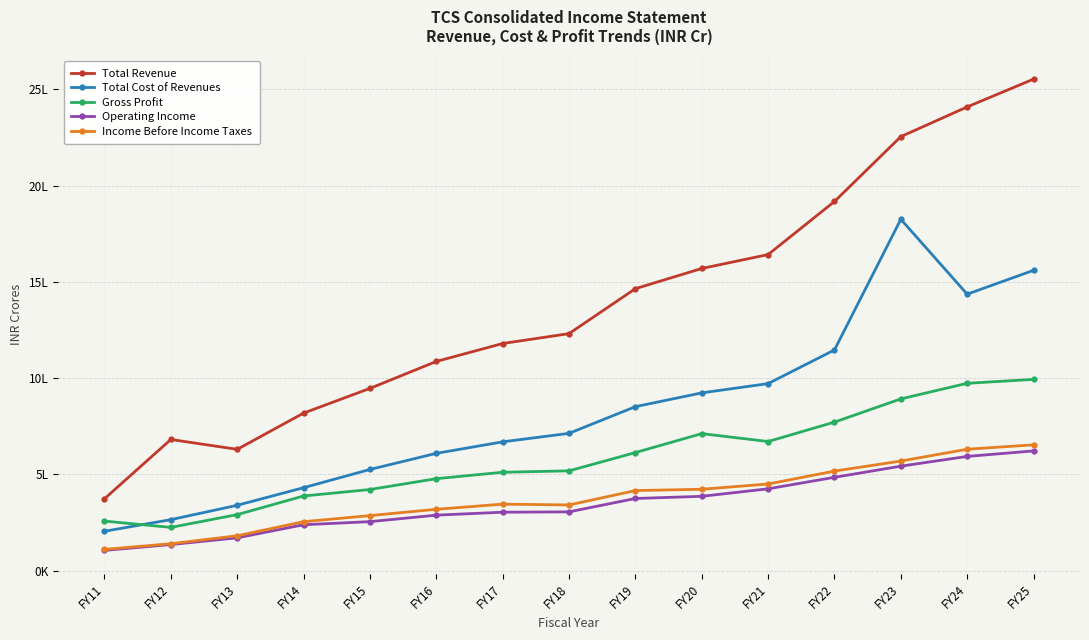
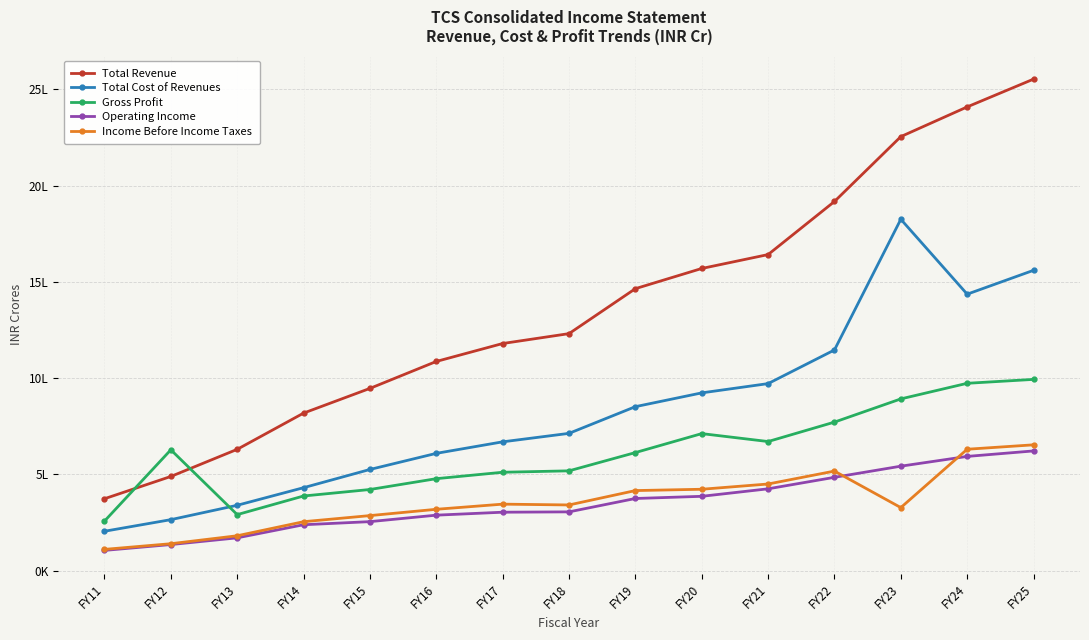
  {
    "Total Revenue": {
      "FY11": "3.7L",
-     "FY12": "6.8L",
+     "FY12": "4.9L",
      "FY13": "6.3L",
      "FY14": "8.2L",
      "FY15": "9.5L",
      "FY16": "10.9L",
      "FY17": "11.8L",
      "FY18": "12.3L",
      "FY19": "14.6L",
      "FY20": "15.7L",
      "FY21": "16.4L",
      "FY22": "19.2L",
      "FY23": "22.5L",
      "FY24": "24.1L",
      "FY25": "25.5L"
    },
    "Total Cost of Revenues": {
      "FY11": "2.0L",
      "FY12": "2.6L",
      "FY13": "3.4L",
      "FY14": "4.3L",
      "FY15": "5.3L",
      "FY16": "6.1L",
      "FY17": "6.7L",
      "FY18": "7.1L",
      "FY19": "8.5L",
      "FY20": "9.2L",
      "FY21": "9.7L",
      "FY22": "11.5L",
      "FY23": "18.3L",
      "FY24": "14.4L",
      "FY25": "15.6L"
    },
    "Gross Profit": {
      "FY11": "2.6L",
-     "FY12": "2.2L",
+     "FY12": "6.3L",
      "FY13": "2.9L",
      "FY14": "3.9L",
      "FY15": "4.2L",
      "FY16": "4.8L",
      "FY17": "5.1L",
      "FY18": "5.2L",
      "FY19": "6.1L",
      "FY20": "7.1L",
      "FY21": "6.7L",
      "FY22": "7.7L",
      "FY23": "8.9L",
      "FY24": "9.7L",
      "FY25": "9.9L"
    },
    "Operating Income": {
      "FY14": "2.4L",
      "FY15": "2.5L",
      "FY16": "2.9L",
      "FY17": "3.0L",
      "FY18": "3.1L",
      "FY19": "3.7L",
      "FY20": "3.9L",
      "FY21": "4.2L",
      "FY22": "4.8L",
      "FY23": "5.4L",
      "FY24": "5.9L",
      "FY25": "6.2L"
    },
    "Income Before Income Taxes": {
      "FY14": "2.5L",
      "FY15": "2.9L",
      "FY16": "3.2L",
      "FY17": "3.5L",
      "FY18": "3.4L",
      "FY19": "4.2L",
      "FY20": "4.2L",
      "FY21": "4.5L",
      "FY22": "5.2L",
-     "FY23": "5.7L",
+     "FY23": "3.3L",
      "FY24": "6.3L",
      "FY25": "6.5L"
    }
  }
